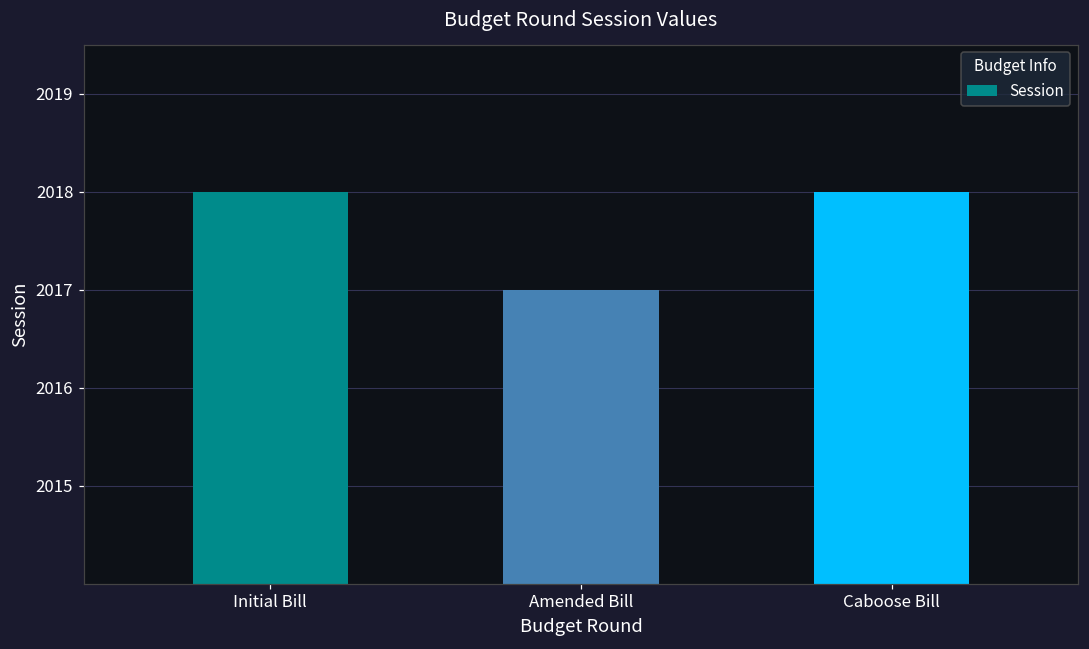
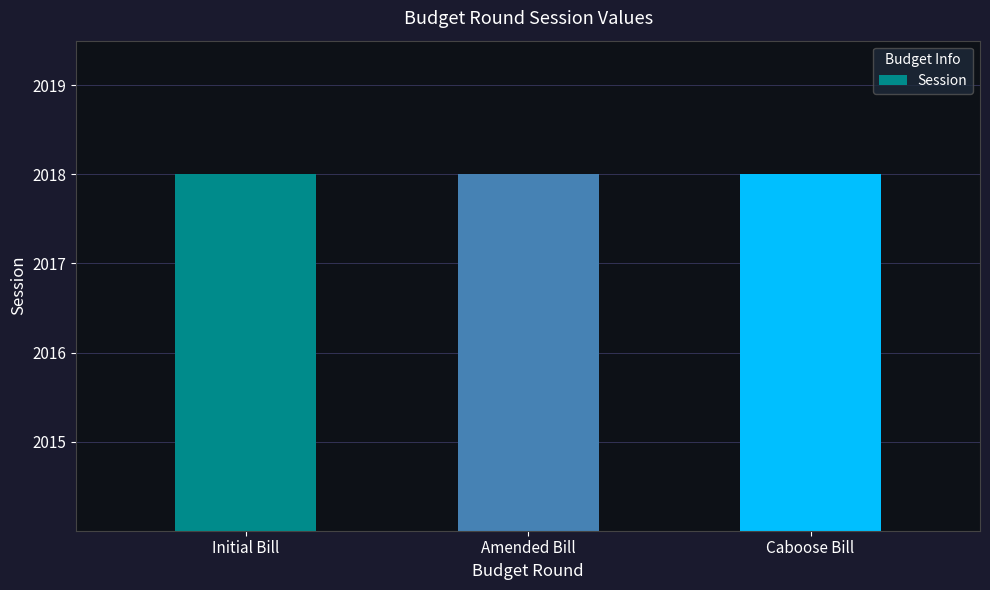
  {
    "Initial Bill": 2018,
-   "Amended Bill": 2017,
+   "Amended Bill": 2018,
    "Caboose Bill": 2018
  }
